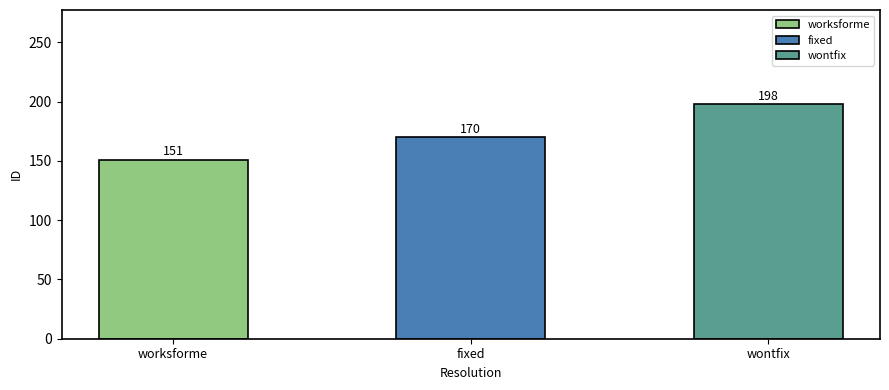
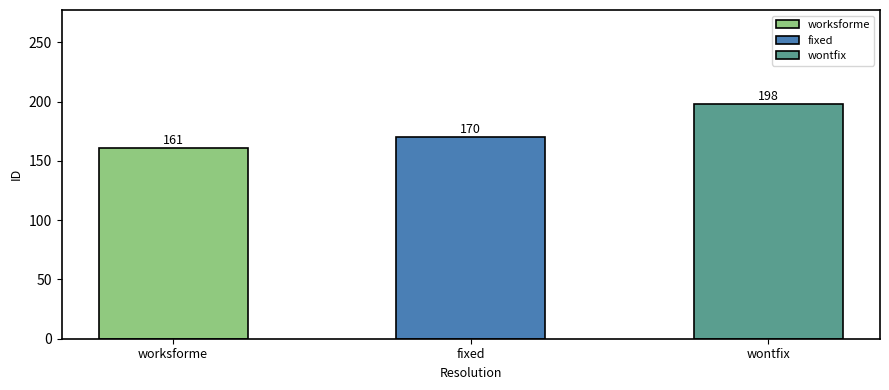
  {
-   "worksforme": 151,
+   "worksforme": 161,
    "fixed": 170,
    "wontfix": 198
  }
